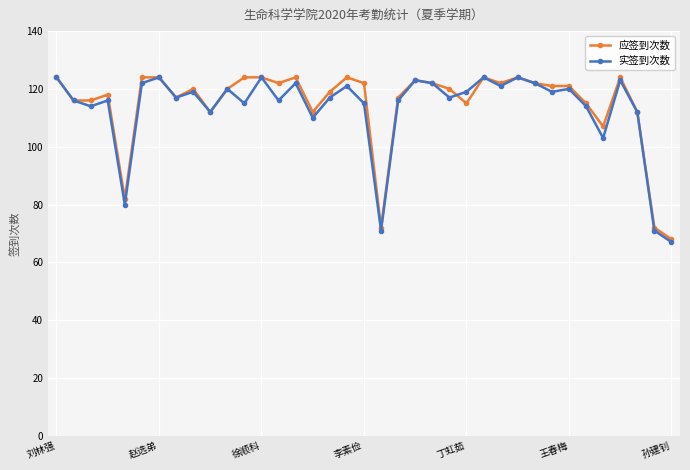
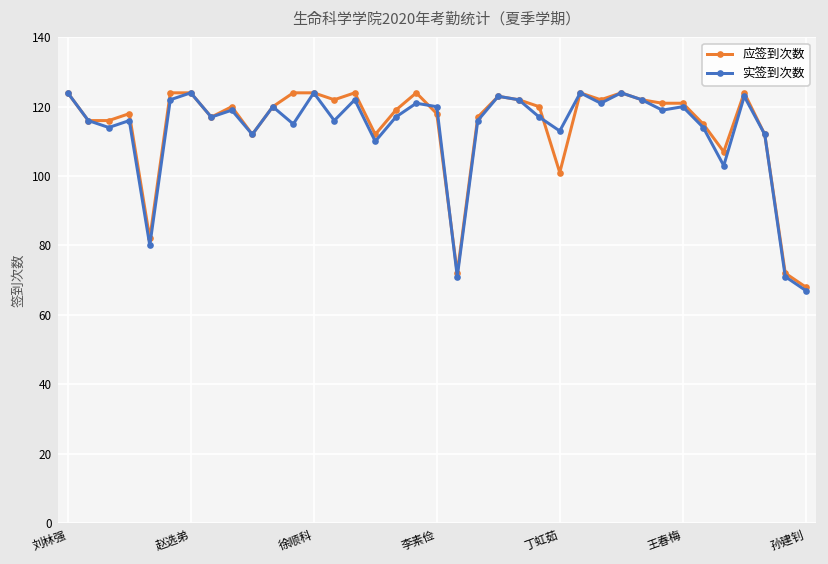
  {
    "应签到次数": {
-     "李素俭": 122,
-     "丁虹茹": 115,
+     "李素俭": 118,
+     "丁虹茹": 101,
      "王春梅": 121,
      "孙建钊": 68
    },
    "实签到次数": {
-     "李素俭": 115,
-     "丁虹茹": 119,
+     "李素俭": 120,
+     "丁虹茹": 113,
      "王春梅": 120,
      "孙建钊": 67
    }
  }
